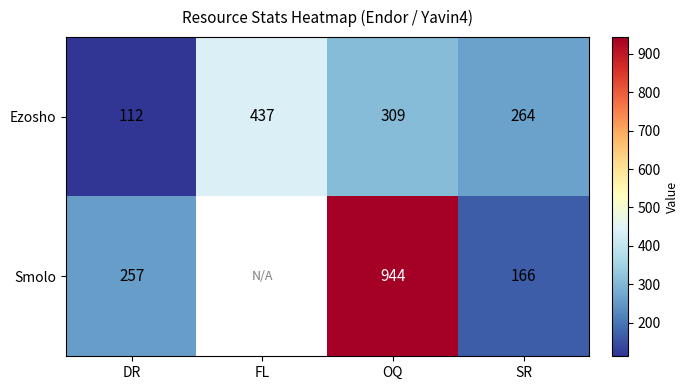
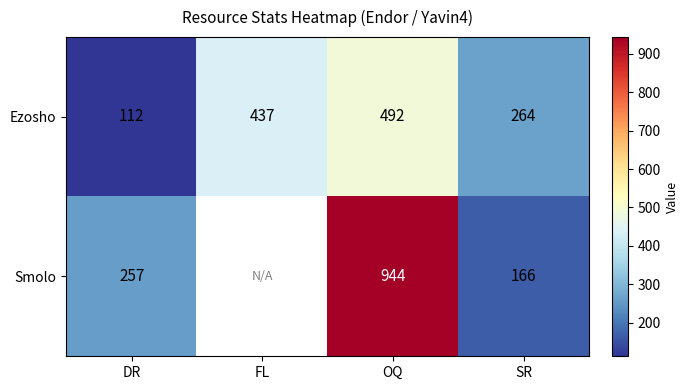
  {
    "Ezosho": {
      "DR": 112,
      "FL": 437,
-     "OQ": 309,
+     "OQ": 492,
      "SR": 264
    },
    "Smolo": {
      "DR": 257,
      "OQ": 944,
      "SR": 166
    }
  }
